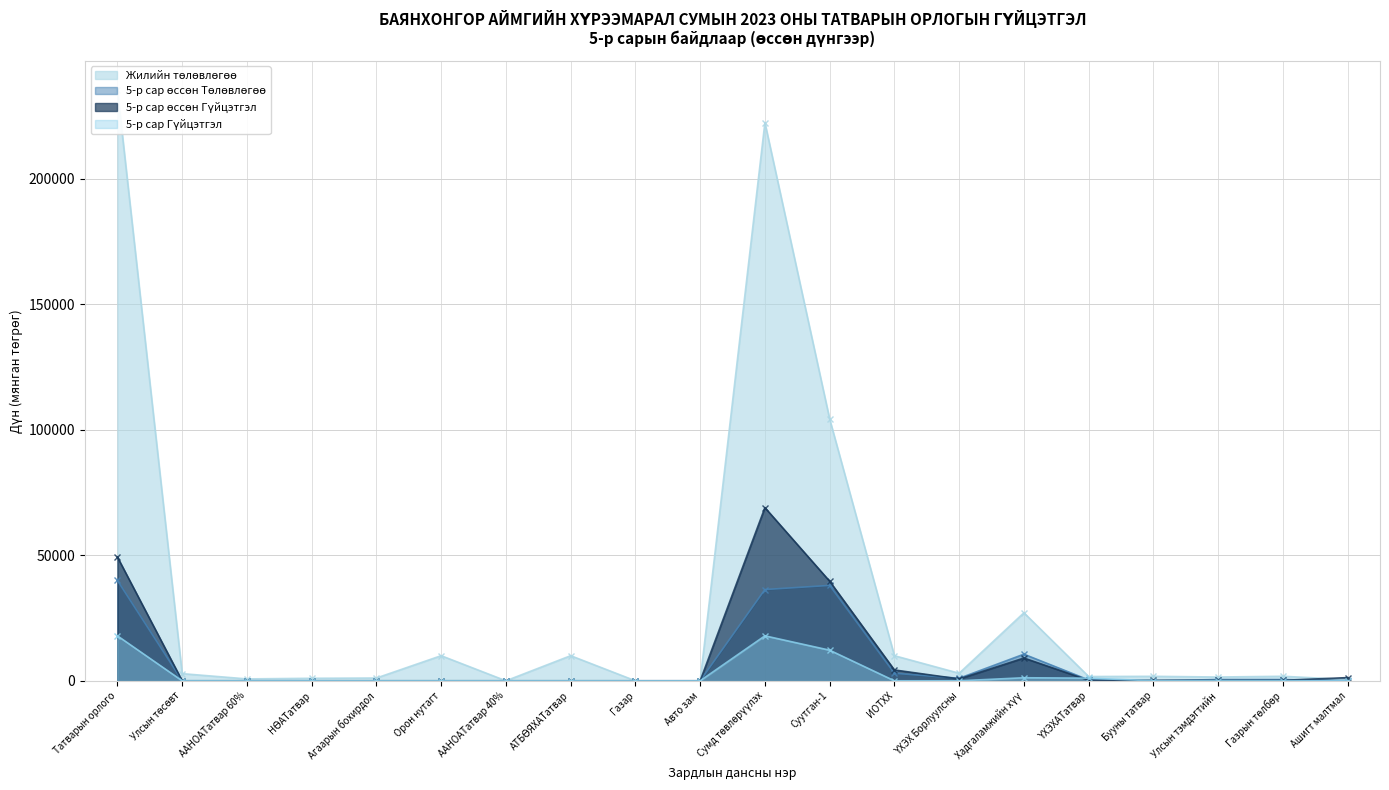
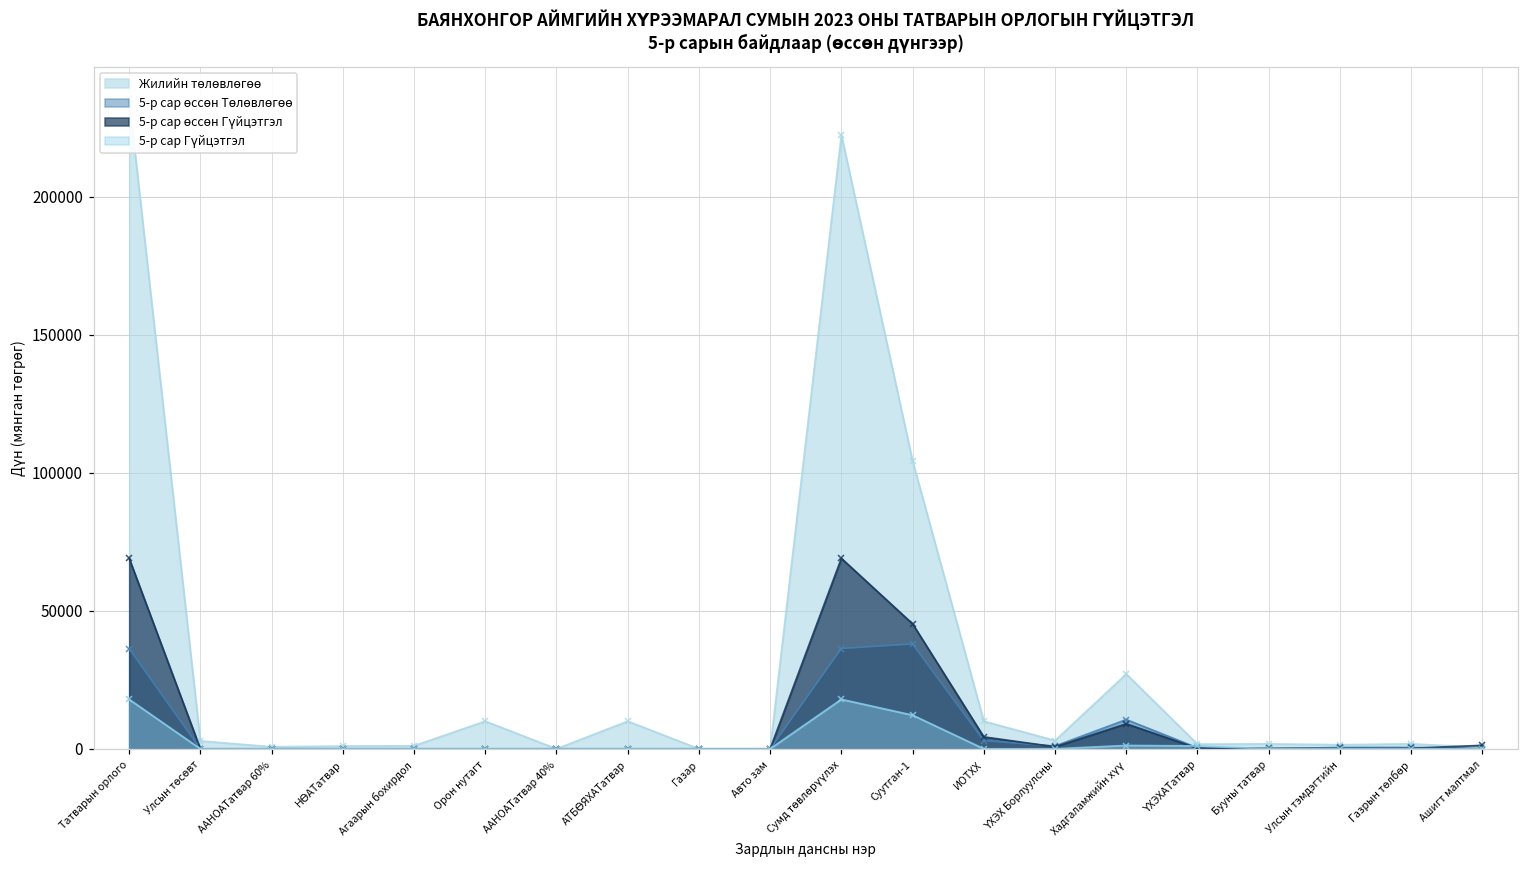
  {
    "5-р сар өссөн Төлөвлөгөө": {
-     "Татварын орлого": 40000,
+     "Татварын орлого": 36000,
      "Сумд төвлөрүүлэх": 36000,
      "Суутган-1": 38000,
      "ИОТХХ": 3000,
      "Хадгаламжийн хүү": 11000
    },
    "5-р сар өссөн Гүйцэтгэл": {
-     "Татварын орлого": 49000,
+     "Татварын орлого": 69000,
      "Сумд төвлөрүүлэх": 69000,
-     "Суутган-1": 40000,
+     "Суутган-1": 45000,
      "ИОТХХ": 4000,
      "Хадгаламжийн хүү": 9000
    }
  }
